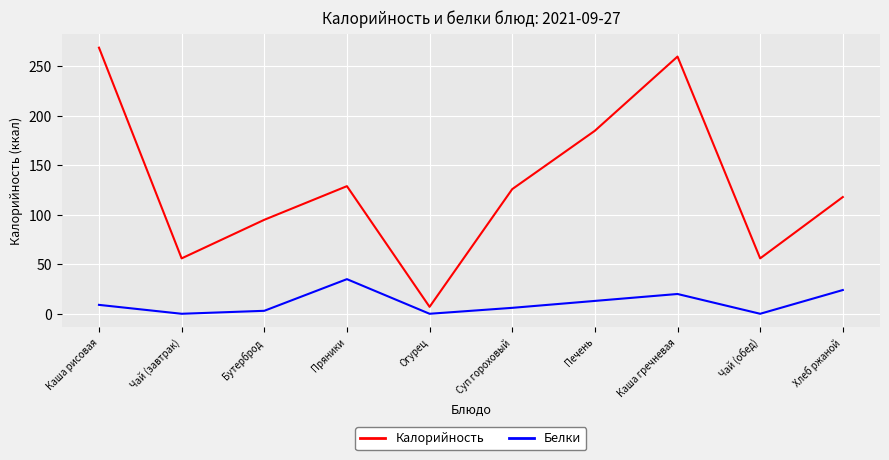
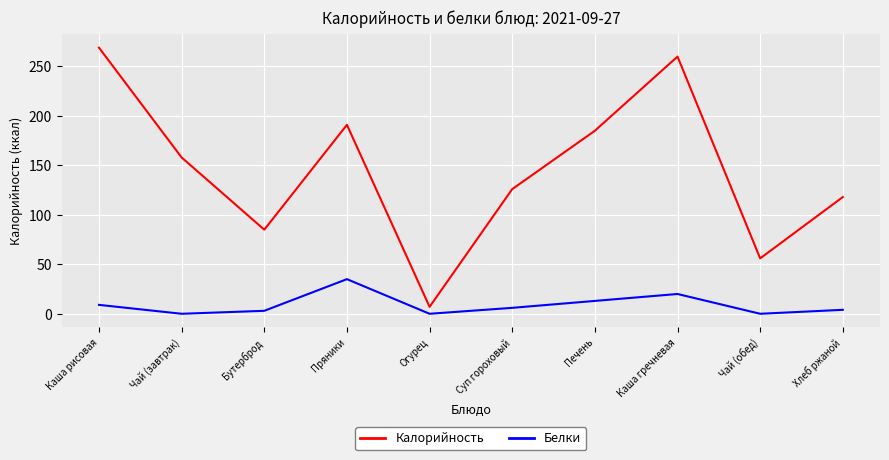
  {
    "Калорийность": {
      "Каша рисовая": 270,
-     "Чай (завтрак)": 60,
-     "Бутерброд": 100,
-     "Пряники": 130,
+     "Чай (завтрак)": 160,
+     "Бутерброд": 90,
+     "Пряники": 190,
      "Огурец": 10,
      "Суп гороховый": 130,
      "Печень": 190,
      "Каша гречневая": 260,
      "Чай (обед)": 60,
      "Хлеб ржаной": 120
    },
    "Белки": {
      "Каша рисовая": 10,
      "Чай (завтрак)": 0,
      "Бутерброд": 0,
      "Пряники": 40,
      "Огурец": 0,
      "Суп гороховый": 10,
      "Печень": 10,
      "Каша гречневая": 20,
      "Чай (обед)": 0,
-     "Хлеб ржаной": 20
+     "Хлеб ржаной": 0
    }
  }
